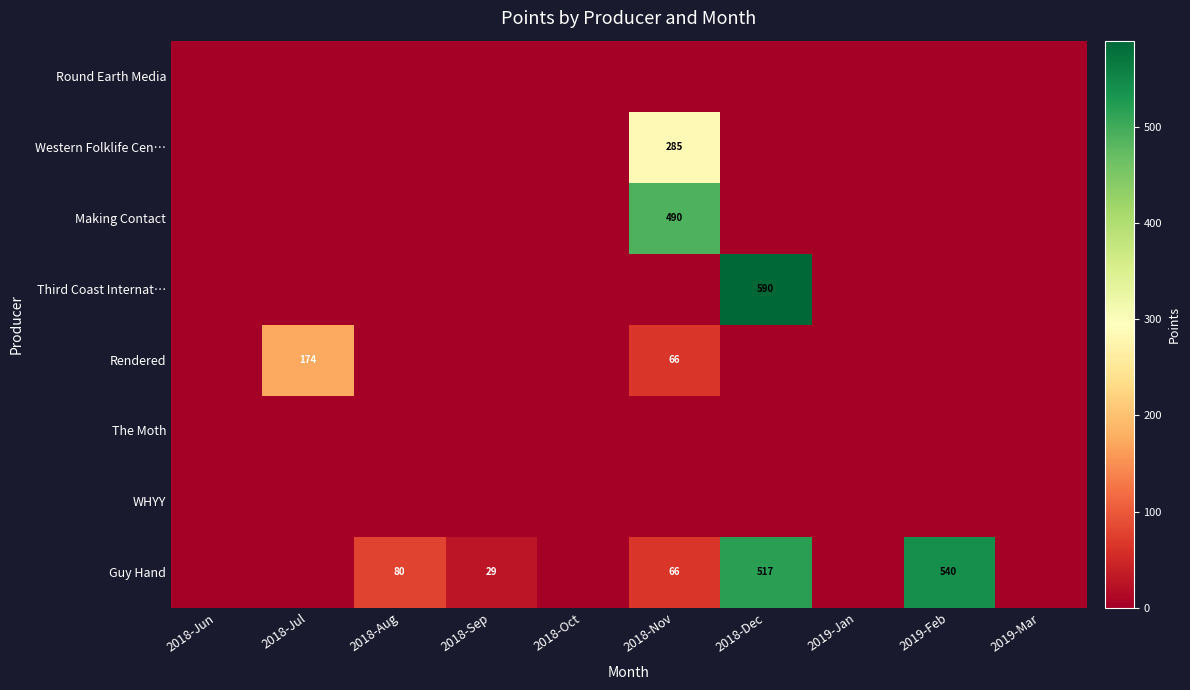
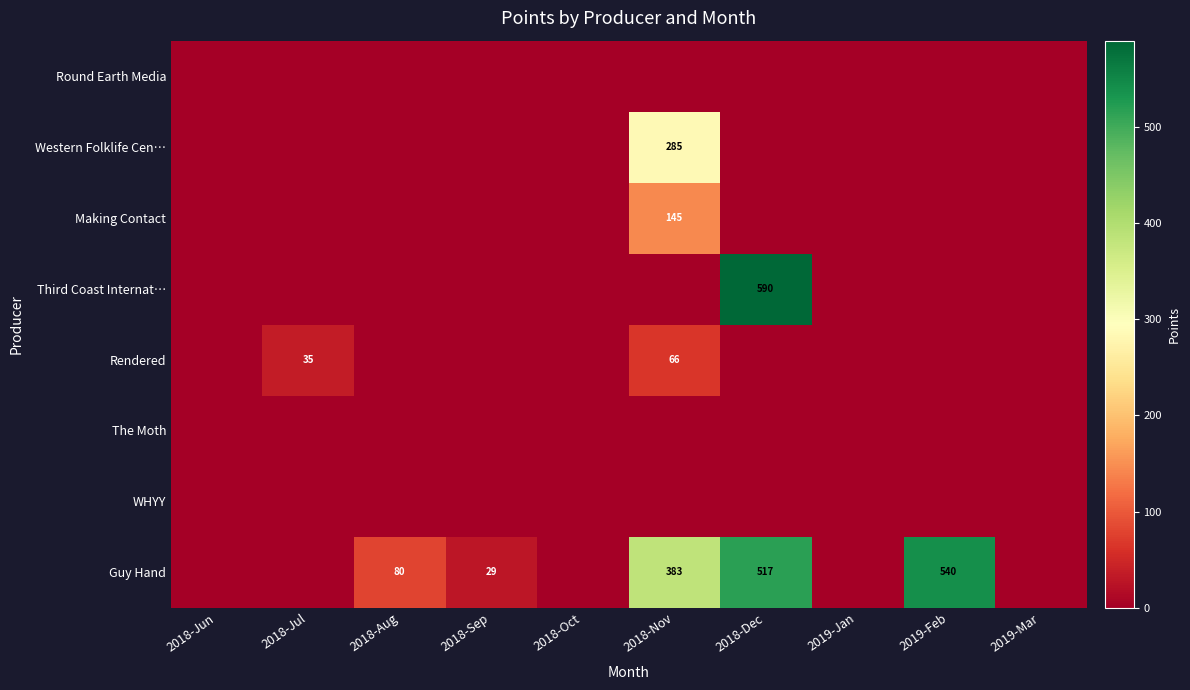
  {
    "Western Folklife Cen…": {
      "2018-Nov": 285
    },
    "Making Contact": {
-     "2018-Nov": 490
+     "2018-Nov": 145
    },
    "Third Coast Internat…": {
      "2018-Dec": 590
    },
    "Rendered": {
-     "2018-Jul": 174,
+     "2018-Jul": 35,
      "2018-Nov": 66
    },
    "Guy Hand": {
      "2018-Aug": 80,
      "2018-Sep": 29,
-     "2018-Nov": 66,
+     "2018-Nov": 383,
      "2018-Dec": 517,
      "2019-Feb": 540
    }
  }
